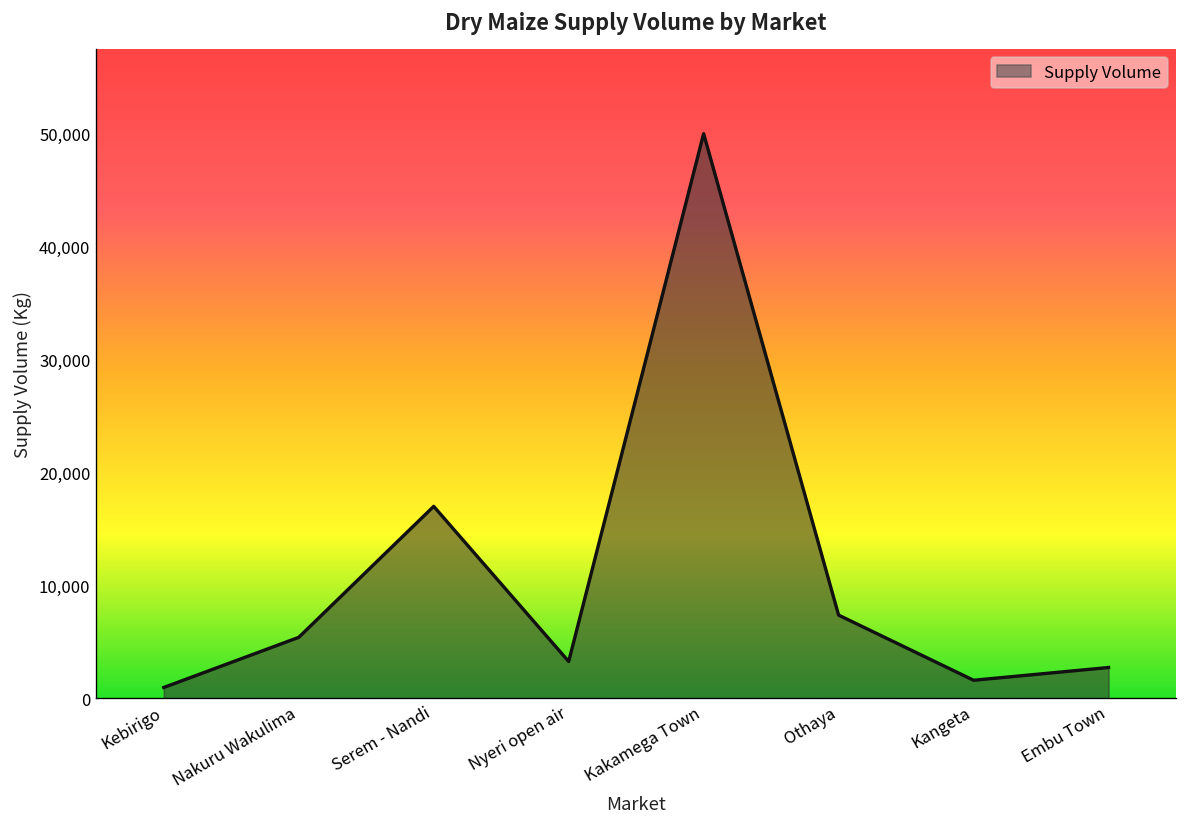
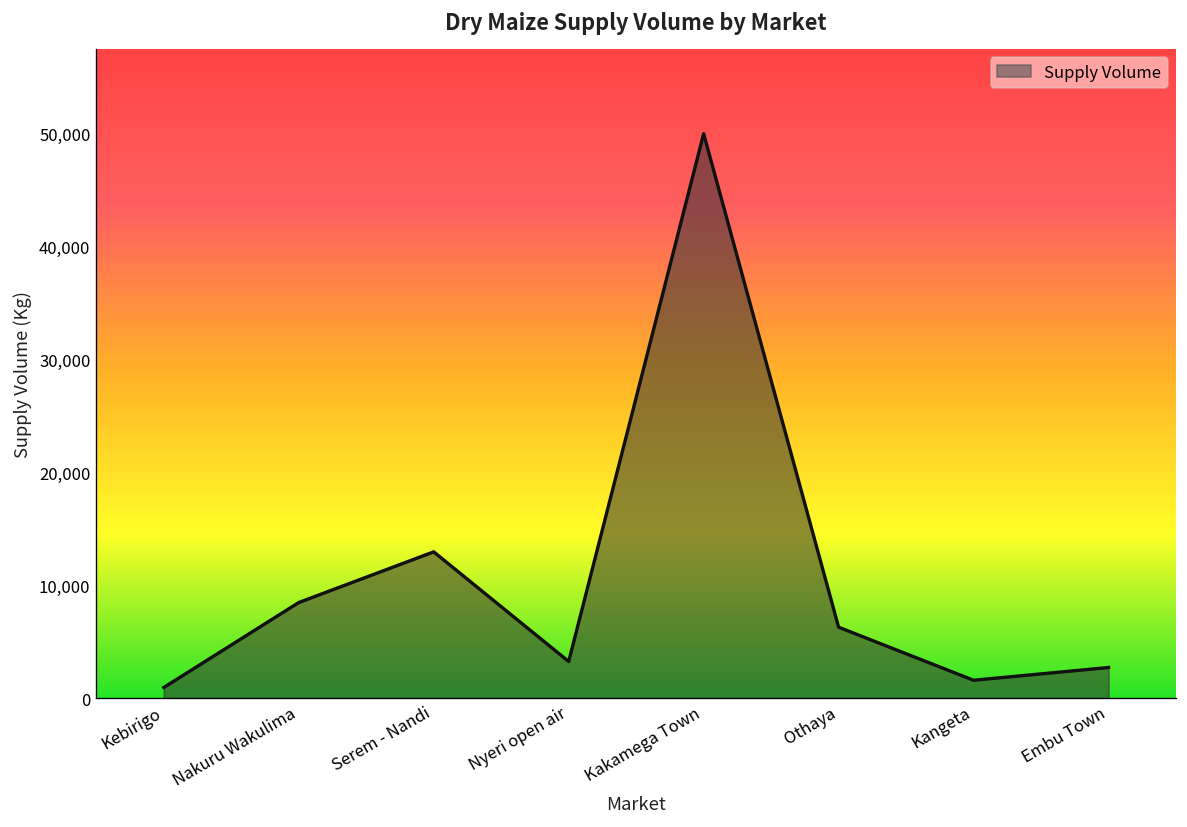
  {
    "Kebirigo": "1,000",
-   "Nakuru Wakulima": "5,000",
-   "Serem - Nandi": "17,000",
+   "Nakuru Wakulima": "8,000",
+   "Serem - Nandi": "13,000",
    "Nyeri open air": "3,000",
    "Kakamega Town": "50,000",
-   "Othaya": "7,000",
+   "Othaya": "6,000",
    "Kangeta": "2,000",
    "Embu Town": "3,000"
  }
